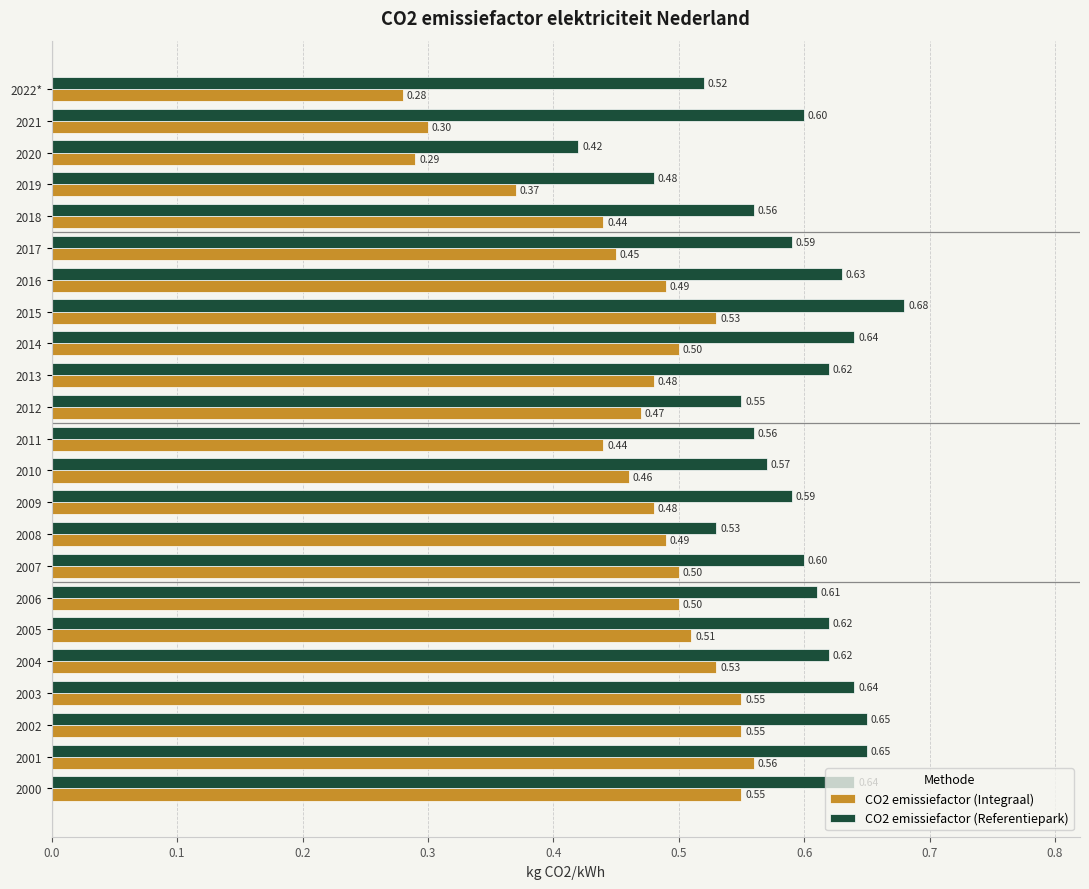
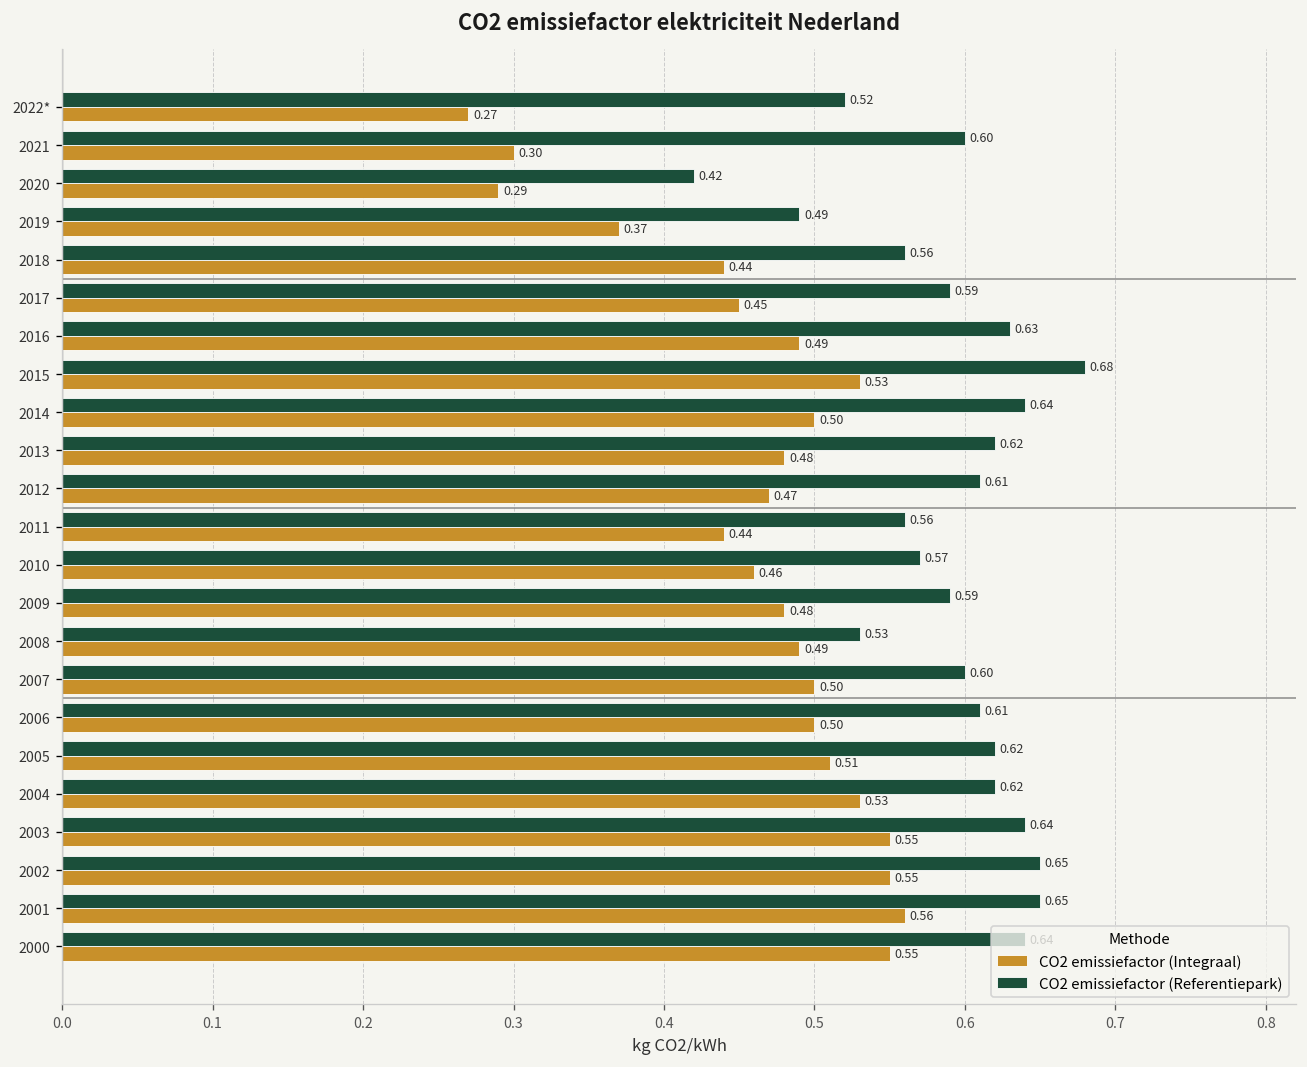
  {
    "CO2 emissiefactor (Integraal)": {
-     "2022*": 0.28,
+     "2022*": 0.27,
      "2021": 0.30,
      "2020": 0.29,
      "2019": 0.37,
      "2018": 0.44,
      "2017": 0.45,
      "2016": 0.49,
      "2015": 0.53,
      "2014": 0.50,
      "2013": 0.48,
      "2012": 0.47,
      "2011": 0.44,
      "2010": 0.46,
      "2009": 0.48,
      "2008": 0.49,
      "2007": 0.50,
      "2006": 0.50,
      "2005": 0.51,
      "2004": 0.53,
      "2003": 0.55,
      "2002": 0.55,
      "2001": 0.56,
      "2000": 0.55
    },
    "CO2 emissiefactor (Referentiepark)": {
      "2022*": 0.52,
      "2021": 0.60,
      "2020": 0.42,
-     "2019": 0.48,
+     "2019": 0.49,
      "2018": 0.56,
      "2017": 0.59,
      "2016": 0.63,
      "2015": 0.68,
      "2014": 0.64,
      "2013": 0.62,
-     "2012": 0.55,
+     "2012": 0.61,
      "2011": 0.56,
      "2010": 0.57,
      "2009": 0.59,
      "2008": 0.53,
      "2007": 0.60,
      "2006": 0.61,
      "2005": 0.62,
      "2004": 0.62,
      "2003": 0.64,
      "2002": 0.65,
      "2001": 0.65
    }
  }
